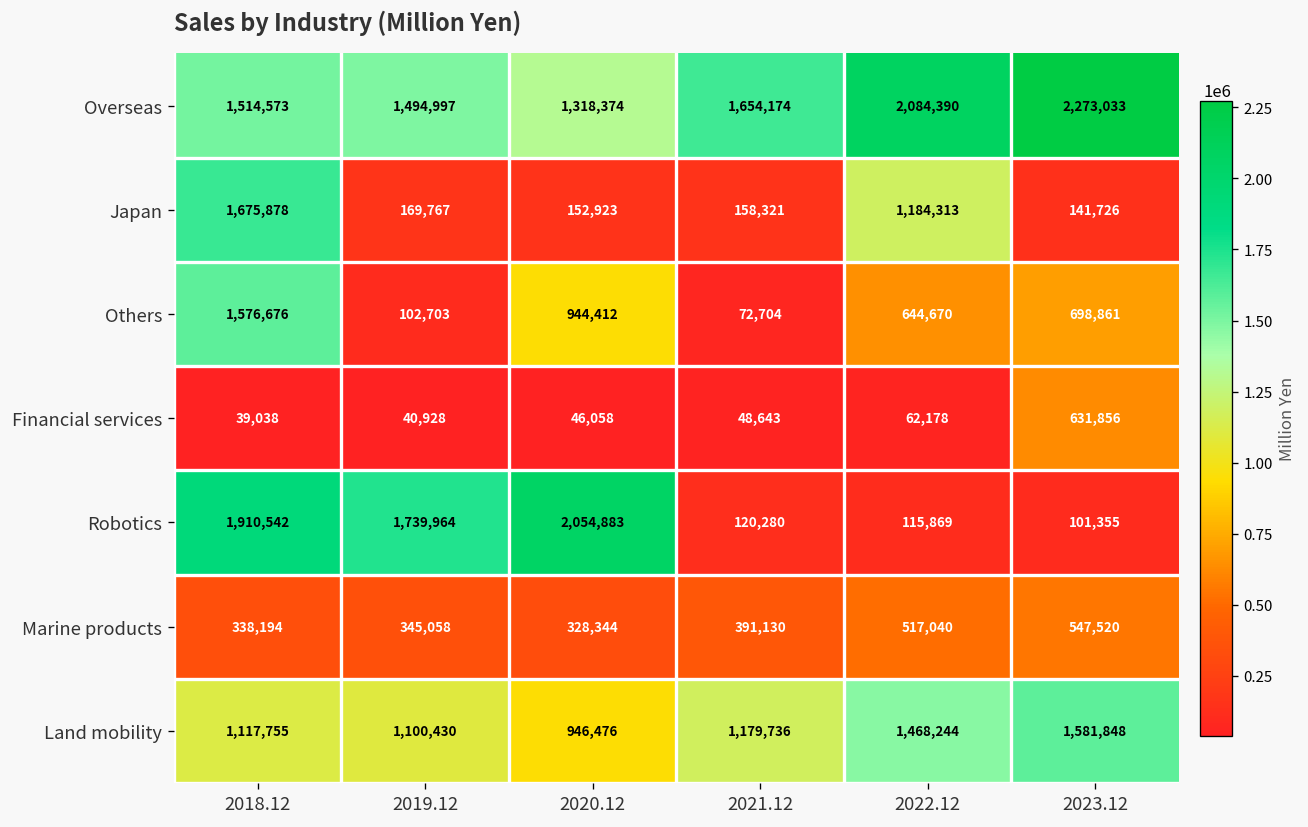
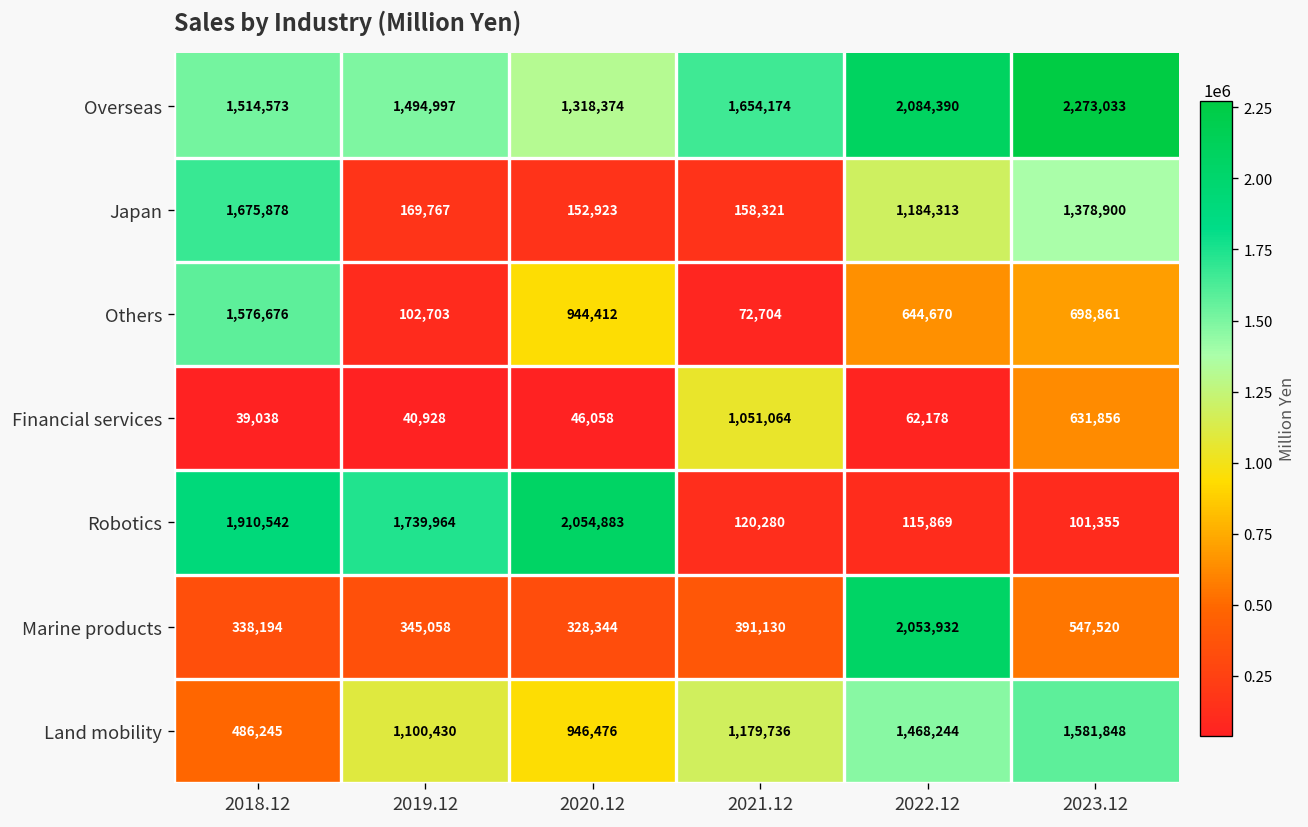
  {
    "Overseas": {
      "2018.12": "1,514,573",
      "2019.12": "1,494,997",
      "2020.12": "1,318,374",
      "2021.12": "1,654,174",
      "2022.12": "2,084,390",
      "2023.12": "2,273,033"
    },
    "Japan": {
      "2018.12": "1,675,878",
      "2019.12": "169,767",
      "2020.12": "152,923",
      "2021.12": "158,321",
      "2022.12": "1,184,313",
-     "2023.12": "141,726"
+     "2023.12": "1,378,900"
    },
    "Others": {
      "2018.12": "1,576,676",
      "2019.12": "102,703",
      "2020.12": "944,412",
      "2021.12": "72,704",
      "2022.12": "644,670",
      "2023.12": "698,861"
    },
    "Financial services": {
      "2018.12": "39,038",
      "2019.12": "40,928",
      "2020.12": "46,058",
-     "2021.12": "48,643",
+     "2021.12": "1,051,064",
      "2022.12": "62,178",
      "2023.12": "631,856"
    },
    "Robotics": {
      "2018.12": "1,910,542",
      "2019.12": "1,739,964",
      "2020.12": "2,054,883",
      "2021.12": "120,280",
      "2022.12": "115,869",
      "2023.12": "101,355"
    },
    "Marine products": {
      "2018.12": "338,194",
      "2019.12": "345,058",
      "2020.12": "328,344",
      "2021.12": "391,130",
-     "2022.12": "517,040",
+     "2022.12": "2,053,932",
      "2023.12": "547,520"
    },
    "Land mobility": {
-     "2018.12": "1,117,755",
+     "2018.12": "486,245",
      "2019.12": "1,100,430",
      "2020.12": "946,476",
      "2021.12": "1,179,736",
      "2022.12": "1,468,244",
      "2023.12": "1,581,848"
    }
  }
